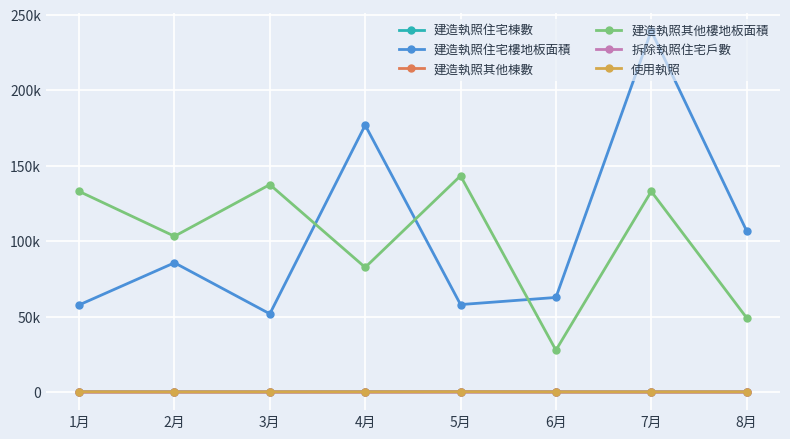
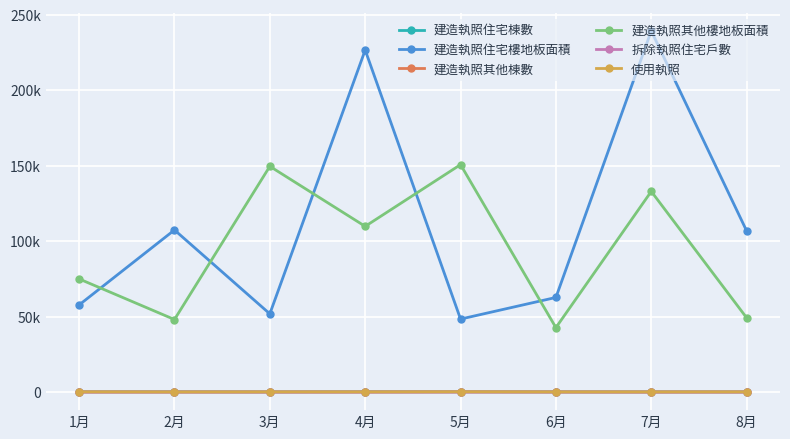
  {
    "建造執照住宅樓地板面積": {
      "1月": 58000,
-     "2月": 86000,
+     "2月": 107000,
      "3月": 52000,
-     "4月": 177000,
-     "5月": 58000,
+     "4月": 227000,
+     "5月": 48000,
      "6月": 63000,
      "8月": 107000
    },
    "建造執照其他樓地板面積": {
-     "1月": 133000,
-     "2月": 103000,
-     "3月": 137000,
-     "4月": 83000,
-     "5月": 143000,
-     "6月": 28000,
+     "1月": 75000,
+     "2月": 48000,
+     "3月": 150000,
+     "4月": 110000,
+     "5月": 151000,
+     "6月": 43000,
      "7月": 133000,
      "8月": 49000
    }
  }
